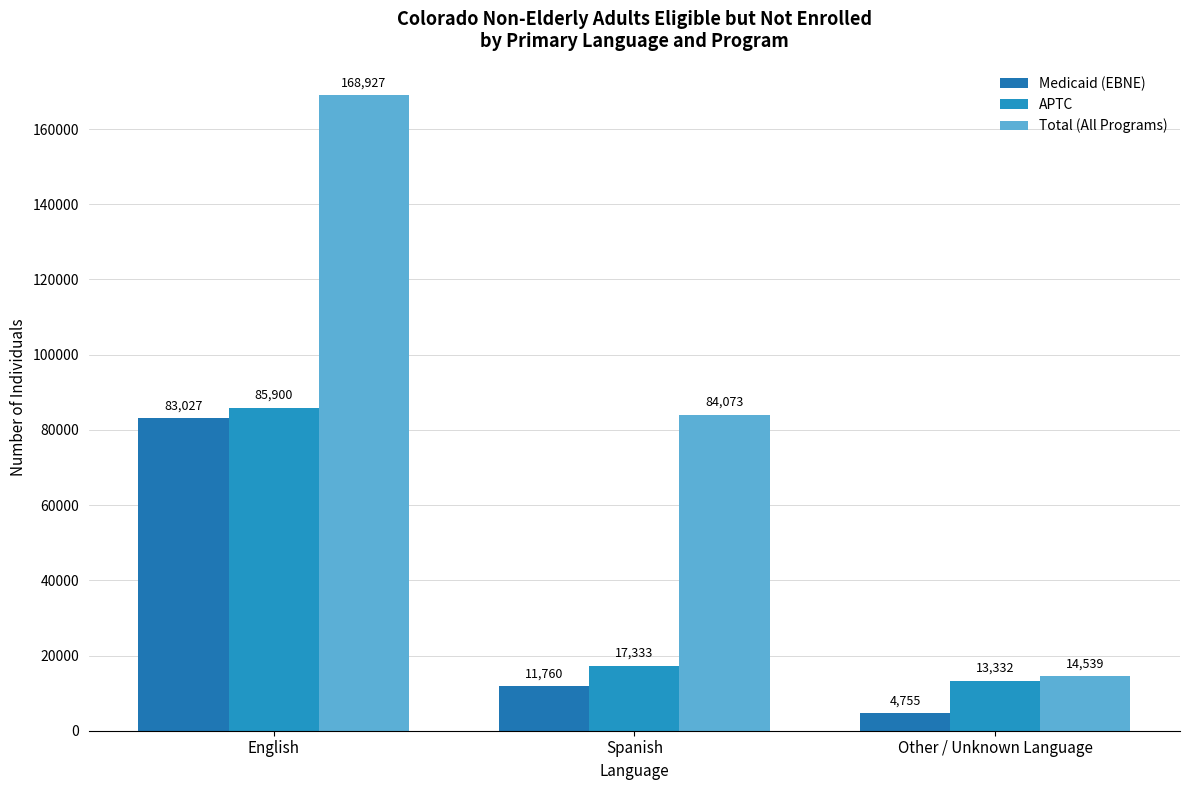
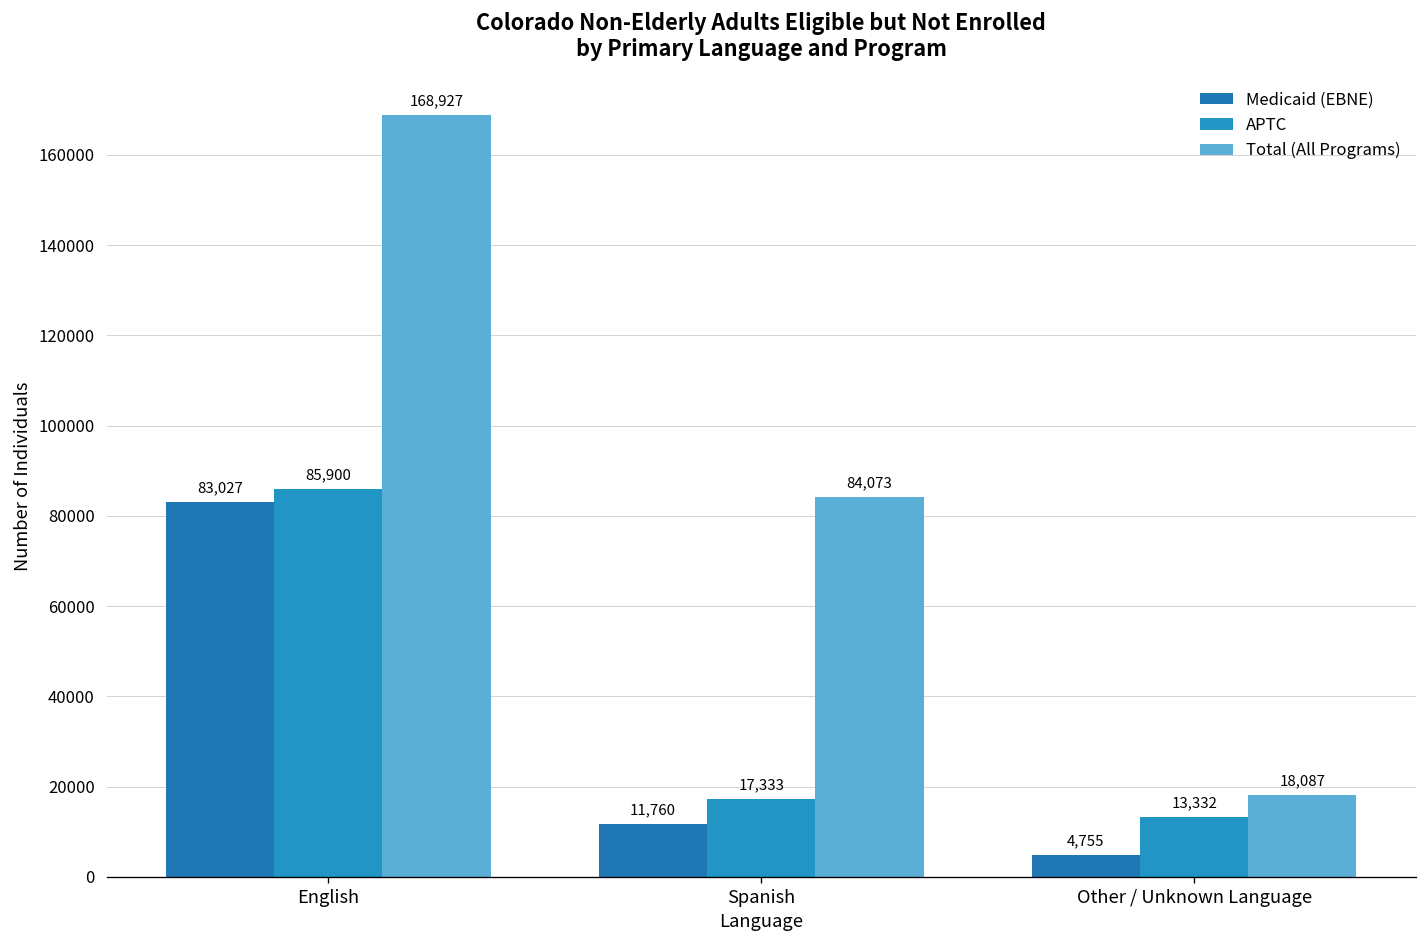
  {
    "Total (All Programs)": {
      "English": "168,927",
      "Spanish": "84,073",
-     "Other / Unknown Language": "14,539"
+     "Other / Unknown Language": "18,087"
    }
  }
